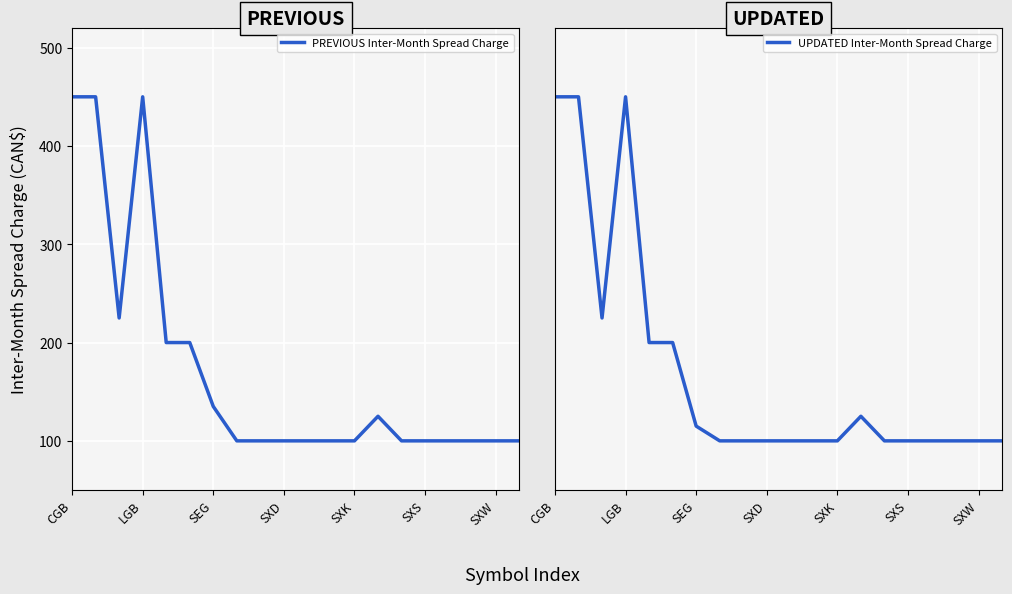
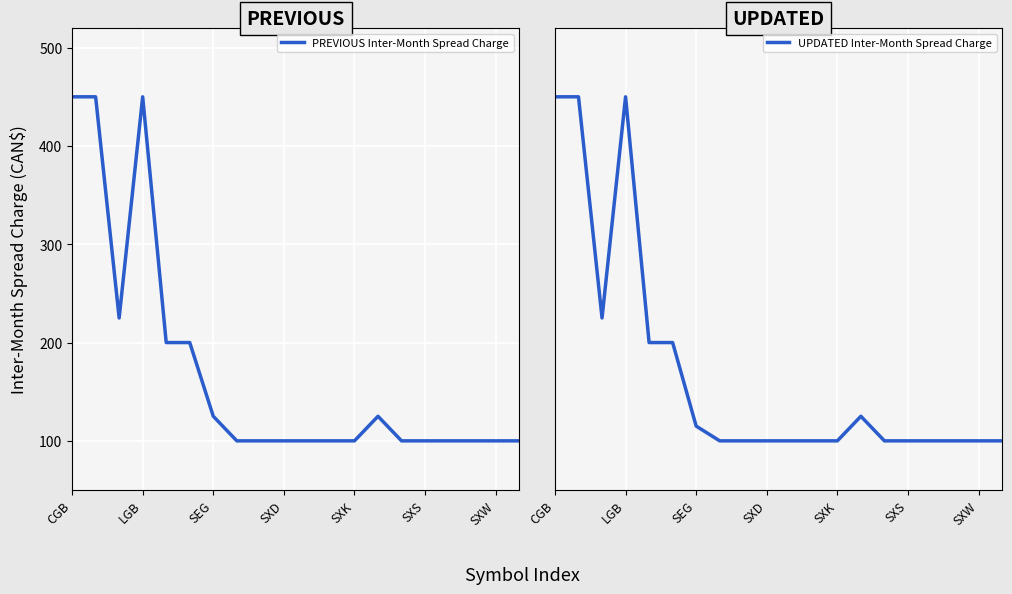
  {
    "PREVIOUS": {
      "CGB": 450,
      "LGB": 450,
-     "SEG": 140,
+     "SEG": 130,
      "SXD": 100,
      "SXK": 100,
      "SXS": 100,
      "SXW": 100
    }
  }
